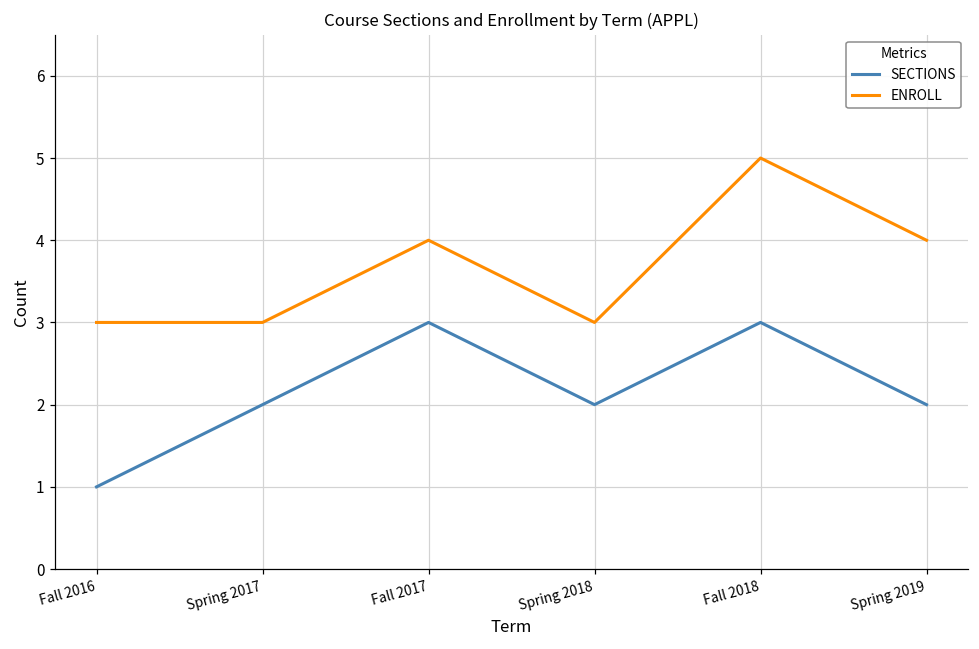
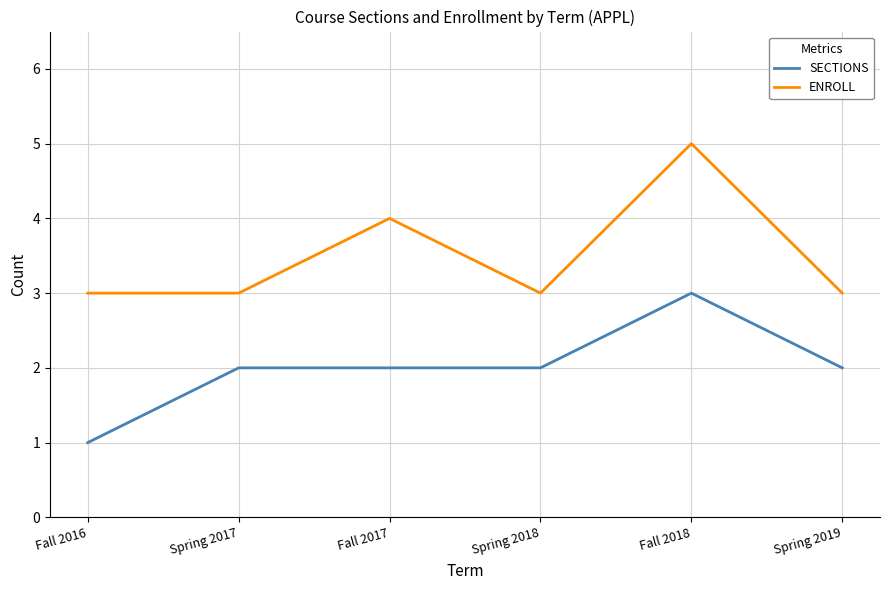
  {
    "SECTIONS": {
      "Fall 2016": 1,
      "Spring 2017": 2,
-     "Fall 2017": 3,
+     "Fall 2017": 2,
      "Spring 2018": 2,
      "Fall 2018": 3,
      "Spring 2019": 2
    },
    "ENROLL": {
      "Fall 2016": 3,
      "Spring 2017": 3,
      "Fall 2017": 4,
      "Spring 2018": 3,
      "Fall 2018": 5,
-     "Spring 2019": 4
+     "Spring 2019": 3
    }
  }
